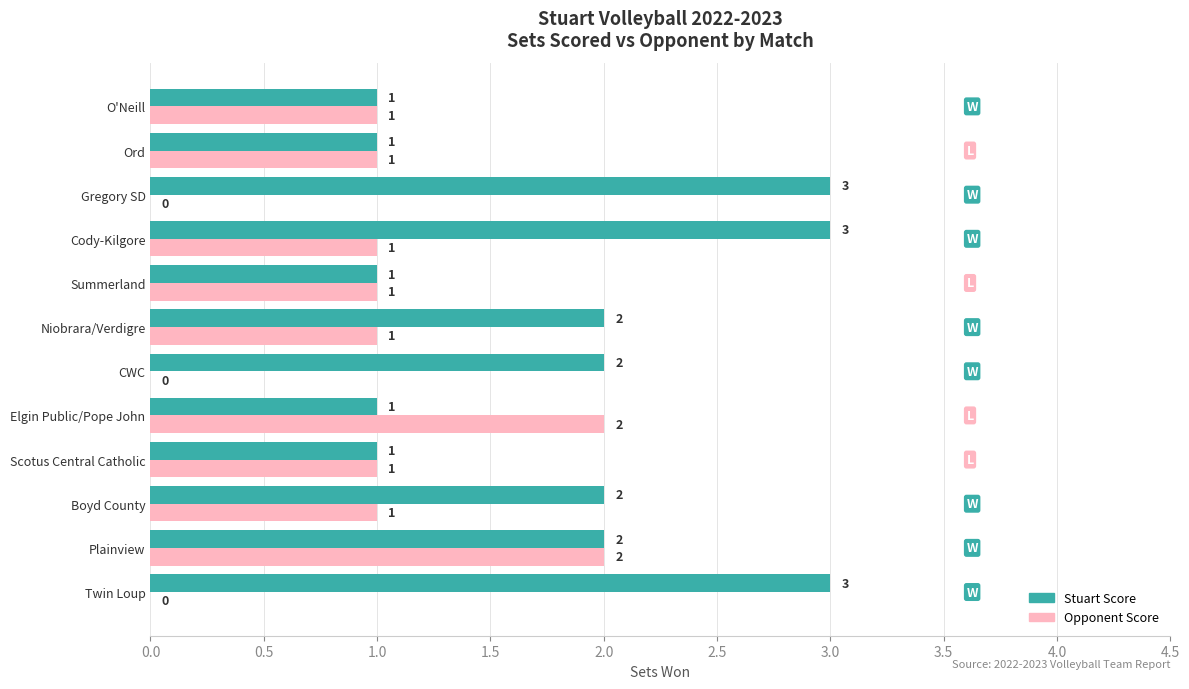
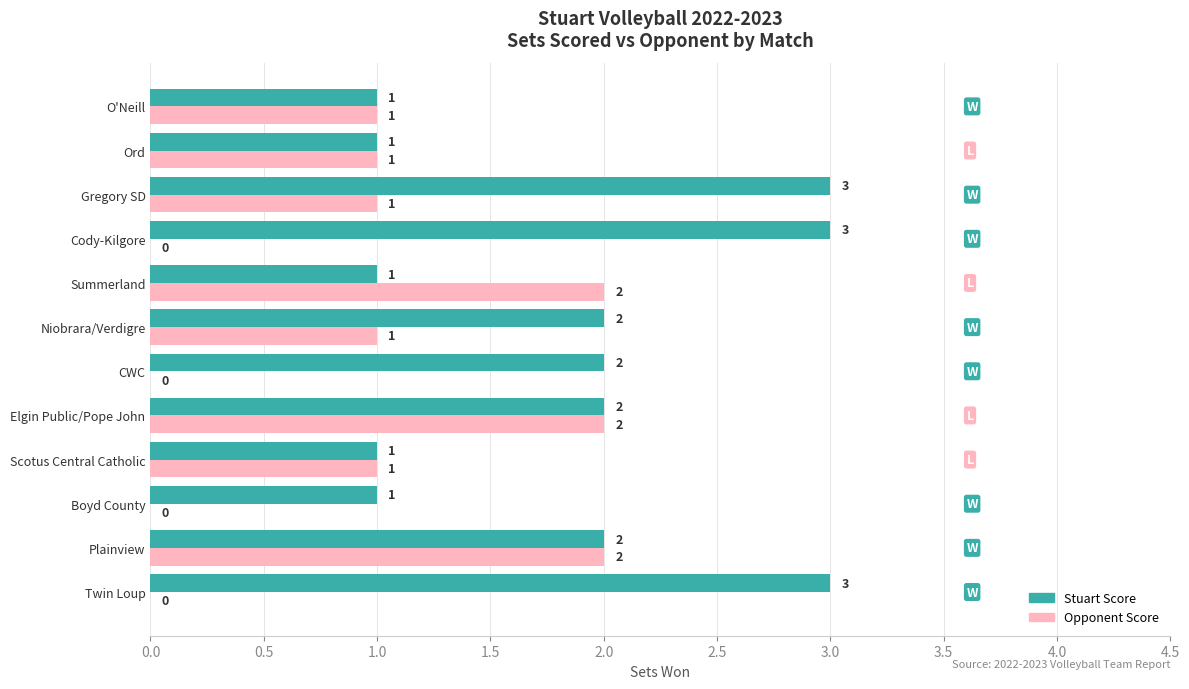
  {
    "Stuart Score": {
      "O'Neill": 1,
      "Ord": 1,
      "Gregory SD": 3,
      "Cody-Kilgore": 3,
      "Summerland": 1,
      "Niobrara/Verdigre": 2,
      "CWC": 2,
-     "Elgin Public/Pope John": 1,
+     "Elgin Public/Pope John": 2,
      "Scotus Central Catholic": 1,
-     "Boyd County": 2,
+     "Boyd County": 1,
      "Plainview": 2,
      "Twin Loup": 3
    },
    "Opponent Score": {
      "O'Neill": 1,
      "Ord": 1,
-     "Gregory SD": 0,
-     "Cody-Kilgore": 1,
-     "Summerland": 1,
+     "Gregory SD": 1,
+     "Cody-Kilgore": 0,
+     "Summerland": 2,
      "Niobrara/Verdigre": 1,
      "CWC": 0,
      "Elgin Public/Pope John": 2,
      "Scotus Central Catholic": 1,
-     "Boyd County": 1,
+     "Boyd County": 0,
      "Plainview": 2,
      "Twin Loup": 0
    }
  }
